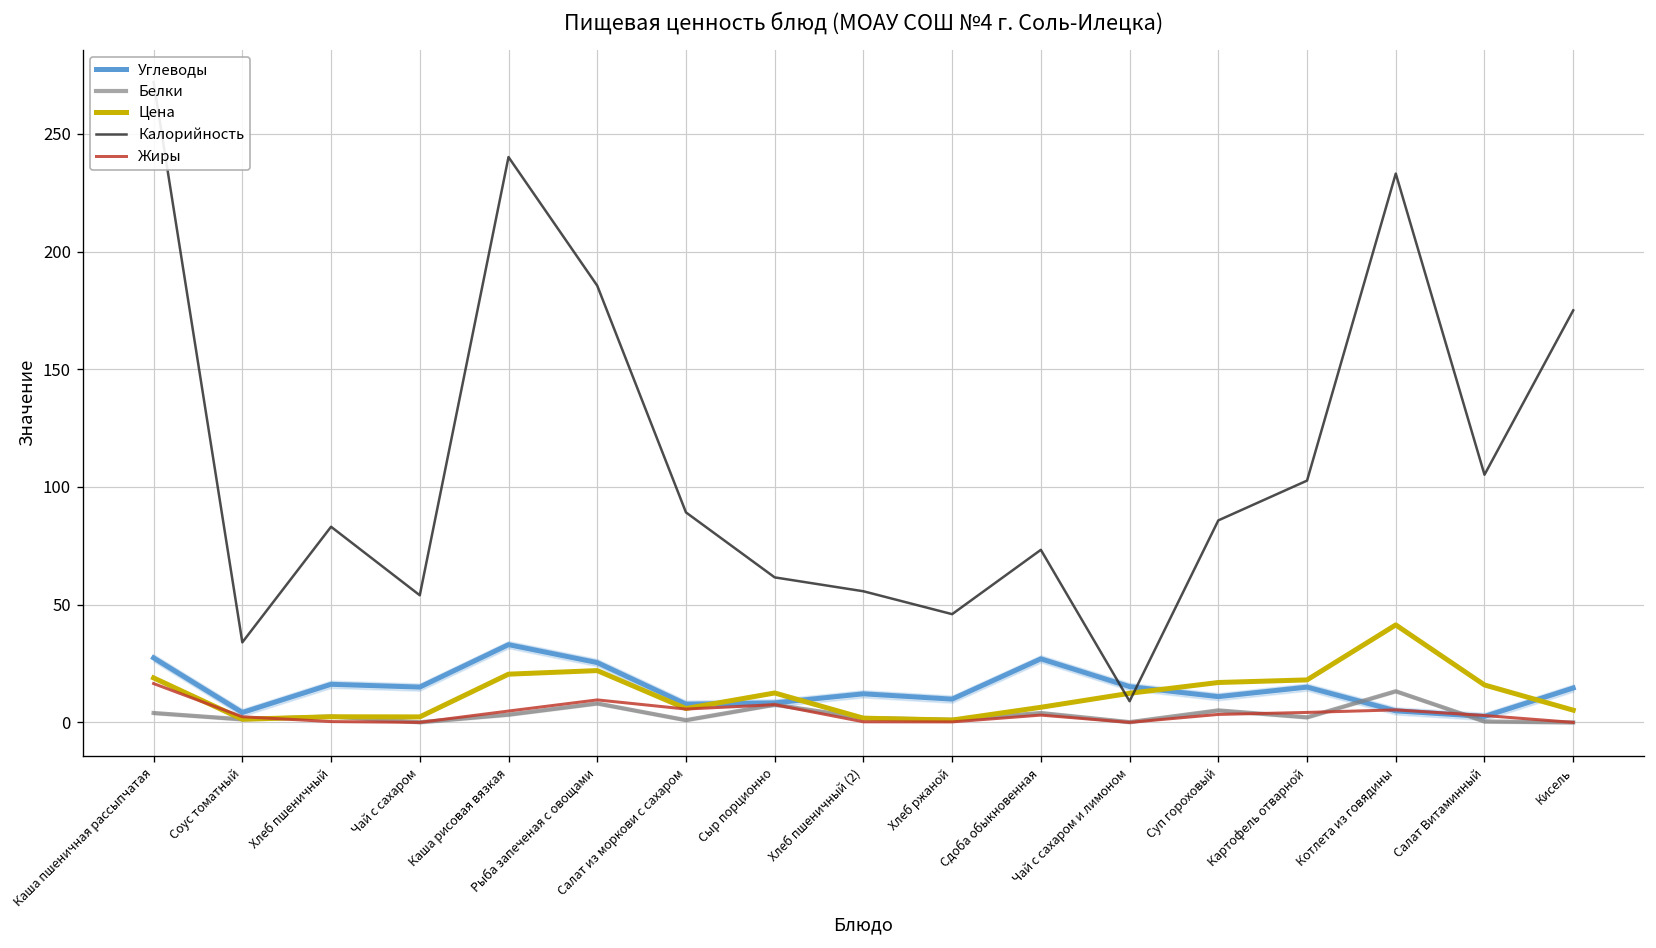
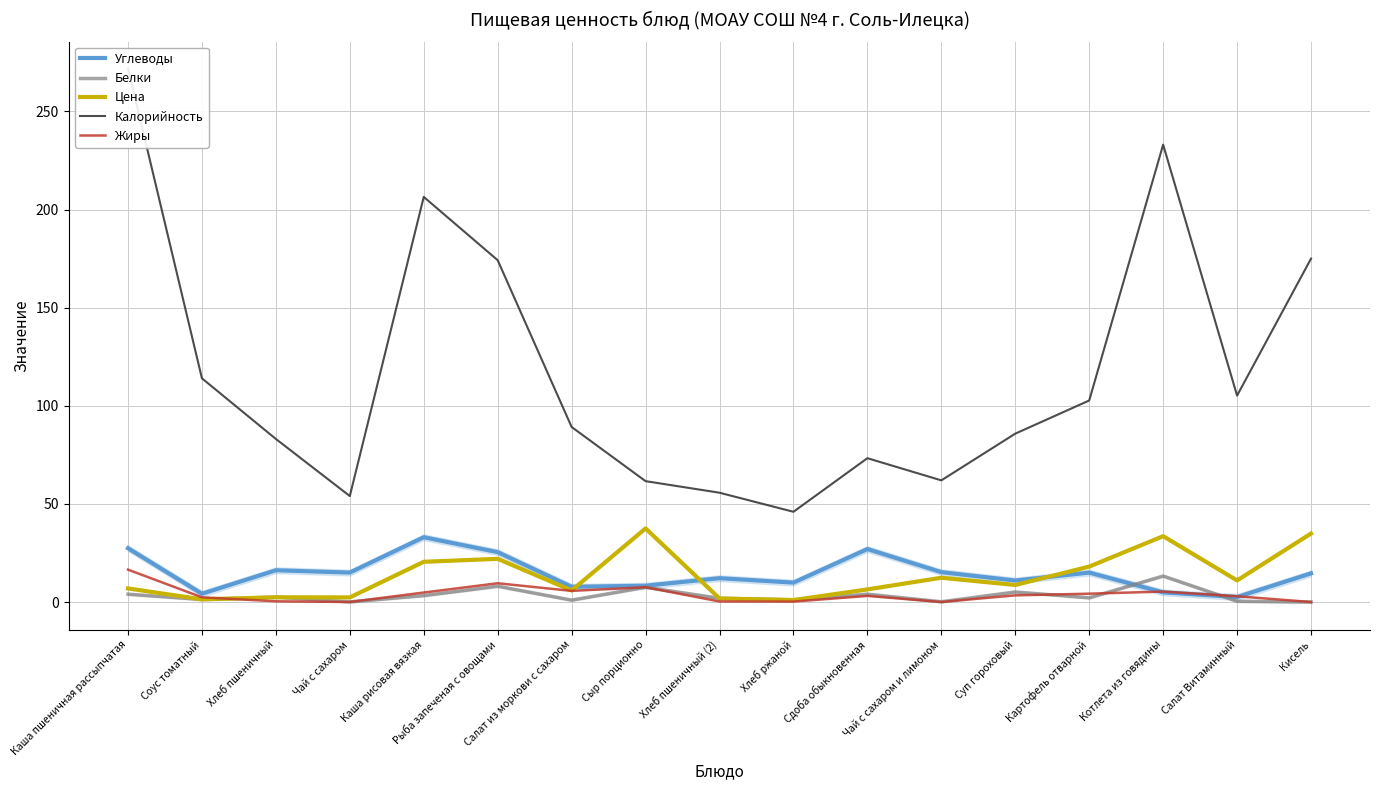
  {
    "Цена": {
-     "Каша пшеничная рассыпчатая": 19,
+     "Каша пшеничная рассыпчатая": 7,
      "Чай с сахаром": 2,
      "Каша рисовая вязкая": 20,
      "Рыба запеченая с овощами": 22,
-     "Сыр порционно": 13,
+     "Сыр порционно": 38,
      "Сдоба обыкновенная": 6,
      "Чай с сахаром и лимоном": 12,
-     "Суп гороховый": 17,
+     "Суп гороховый": 9,
      "Картофель отварной": 18,
-     "Котлета из говядины": 41,
-     "Салат Витаминный": 16,
-     "Кисель": 5
+     "Котлета из говядины": 34,
+     "Салат Витаминный": 11,
+     "Кисель": 35
    },
    "Калорийность": {
-     "Соус томатный": 34,
+     "Соус томатный": 114,
      "Хлеб пшеничный": 83,
      "Чай с сахаром": 54,
-     "Каша рисовая вязкая": 240,
-     "Рыба запеченая с овощами": 186,
+     "Каша рисовая вязкая": 206,
+     "Рыба запеченая с овощами": 174,
      "Салат из моркови с сахаром": 89,
      "Сыр порционно": 62,
      "Хлеб пшеничный (2)": 56,
      "Хлеб ржаной": 46,
      "Сдоба обыкновенная": 73,
-     "Чай с сахаром и лимоном": 9,
+     "Чай с сахаром и лимоном": 62,
      "Суп гороховый": 86,
      "Картофель отварной": 103,
      "Котлета из говядины": 233,
      "Салат Витаминный": 105,
      "Кисель": 175
    },
    "Жиры": {
      "Каша пшеничная рассыпчатая": 17,
      "Хлеб пшеничный": 0,
      "Хлеб пшеничный (2)": 0,
      "Суп гороховый": 3,
      "Картофель отварной": 4
    }
  }
